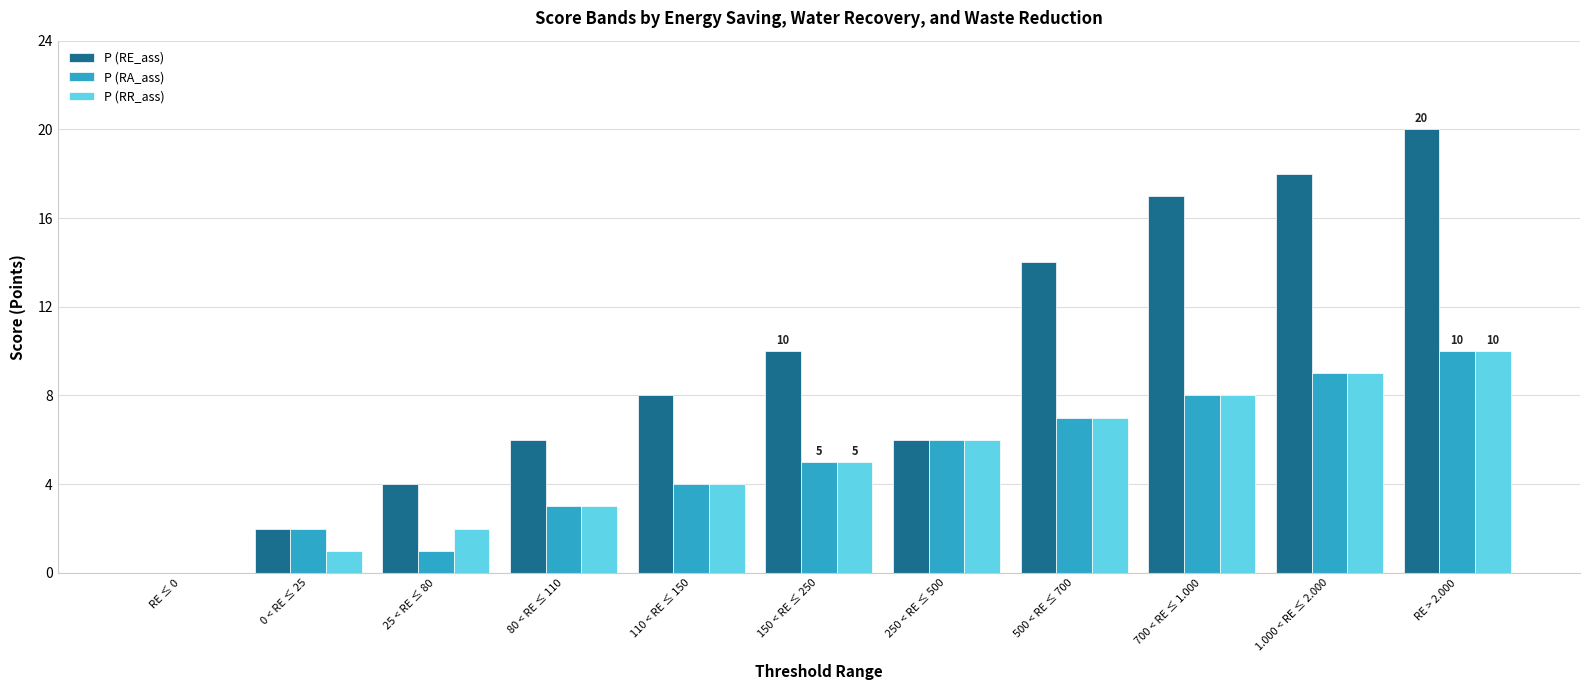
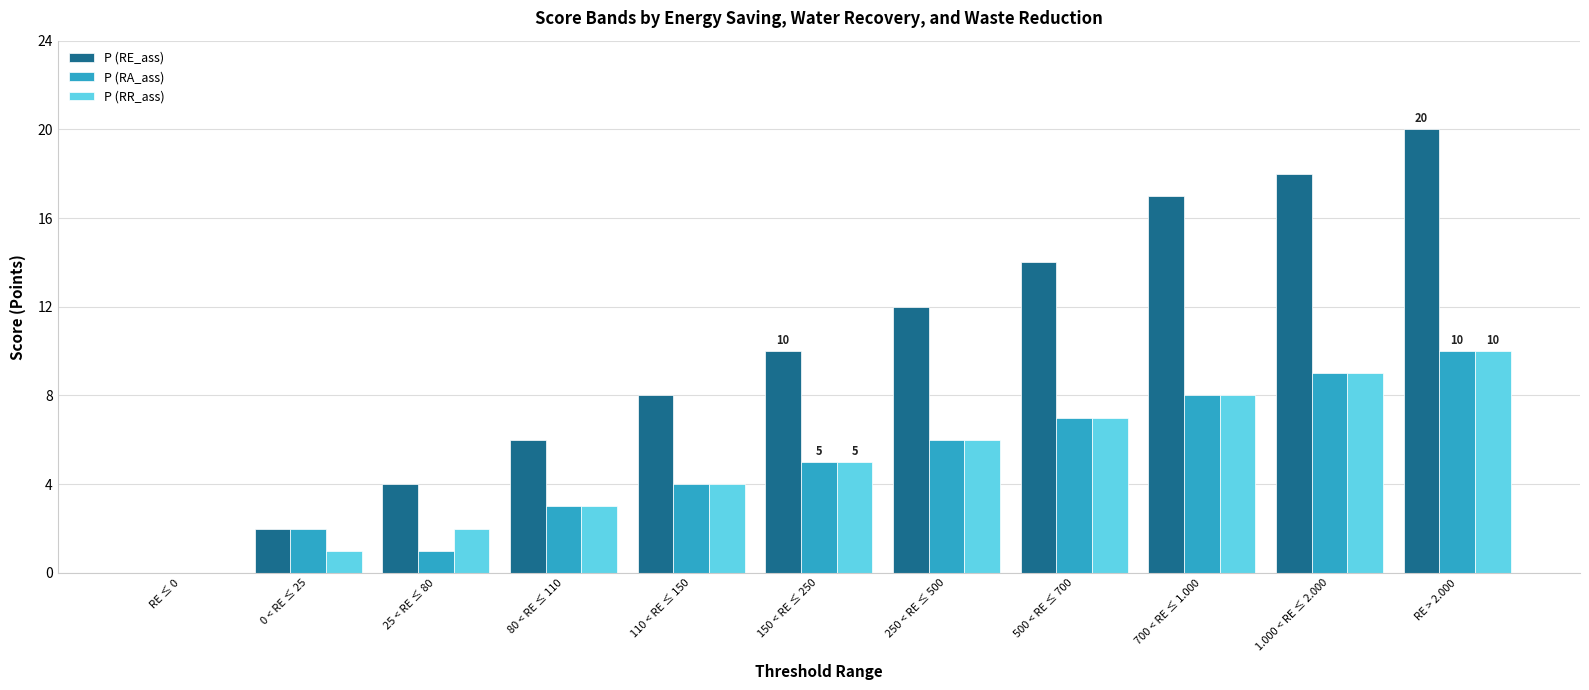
  {
    "P (RE_ass)": {
      "RE ≤ 0": 0,
      "0 < RE ≤ 25": 2,
      "25 < RE ≤ 80": 4,
      "80 < RE ≤ 110": 6,
      "110 < RE ≤ 150": 8,
-     "250 < RE ≤ 500": 6,
+     "250 < RE ≤ 500": 12,
      "500 < RE ≤ 700": 14,
      "700 < RE ≤ 1.000": 17,
      "1.000 < RE ≤ 2.000": 18
    },
    "P (RA_ass)": {
      "150 < RE ≤ 250": 5,
      "RE > 2.000": 10
    },
    "P (RR_ass)": {
      "150 < RE ≤ 250": 5,
      "RE > 2.000": 10
    }
  }
